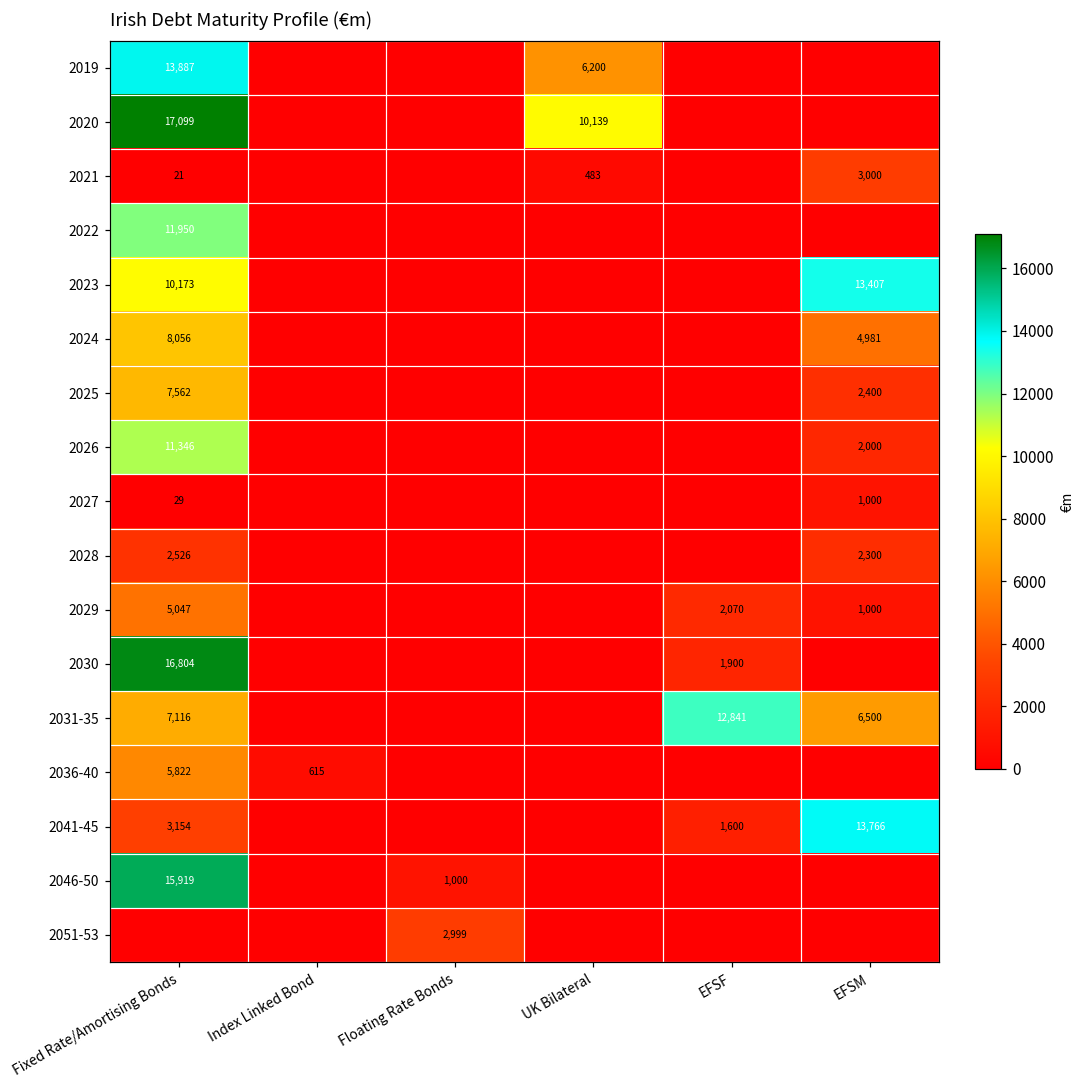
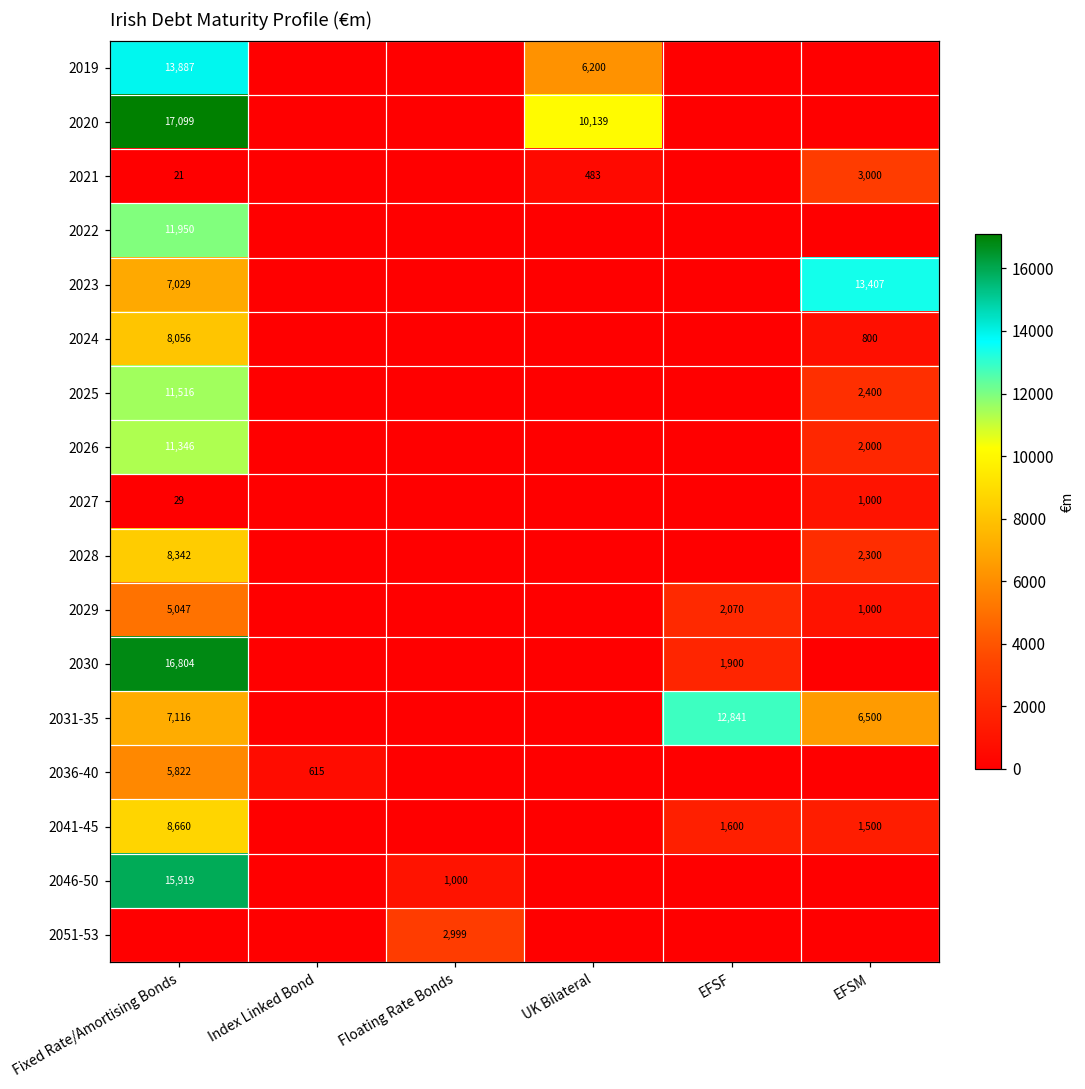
  {
    "2019": {
      "Fixed Rate/Amortising Bonds": "13,887",
      "UK Bilateral": "6,200"
    },
    "2020": {
      "Fixed Rate/Amortising Bonds": "17,099",
      "UK Bilateral": "10,139"
    },
    "2021": {
      "Fixed Rate/Amortising Bonds": "21",
      "UK Bilateral": "483",
      "EFSM": "3,000"
    },
    "2022": {
      "Fixed Rate/Amortising Bonds": "11,950"
    },
    "2023": {
-     "Fixed Rate/Amortising Bonds": "10,173",
+     "Fixed Rate/Amortising Bonds": "7,029",
      "EFSM": "13,407"
    },
    "2024": {
      "Fixed Rate/Amortising Bonds": "8,056",
-     "EFSM": "4,981"
+     "EFSM": "800"
    },
    "2025": {
-     "Fixed Rate/Amortising Bonds": "7,562",
+     "Fixed Rate/Amortising Bonds": "11,516",
      "EFSM": "2,400"
    },
    "2026": {
      "Fixed Rate/Amortising Bonds": "11,346",
      "EFSM": "2,000"
    },
    "2027": {
      "Fixed Rate/Amortising Bonds": "29",
      "EFSM": "1,000"
    },
    "2028": {
-     "Fixed Rate/Amortising Bonds": "2,526",
+     "Fixed Rate/Amortising Bonds": "8,342",
      "EFSM": "2,300"
    },
    "2029": {
      "Fixed Rate/Amortising Bonds": "5,047",
      "EFSF": "2,070",
      "EFSM": "1,000"
    },
    "2030": {
      "Fixed Rate/Amortising Bonds": "16,804",
      "EFSF": "1,900"
    },
    "2031-35": {
      "Fixed Rate/Amortising Bonds": "7,116",
      "EFSF": "12,841",
      "EFSM": "6,500"
    },
    "2036-40": {
      "Fixed Rate/Amortising Bonds": "5,822",
      "Index Linked Bond": "615"
    },
    "2041-45": {
-     "Fixed Rate/Amortising Bonds": "3,154",
+     "Fixed Rate/Amortising Bonds": "8,660",
      "EFSF": "1,600",
-     "EFSM": "13,766"
+     "EFSM": "1,500"
    },
    "2046-50": {
      "Fixed Rate/Amortising Bonds": "15,919",
      "Floating Rate Bonds": "1,000"
    },
    "2051-53": {
      "Floating Rate Bonds": "2,999"
    }
  }
